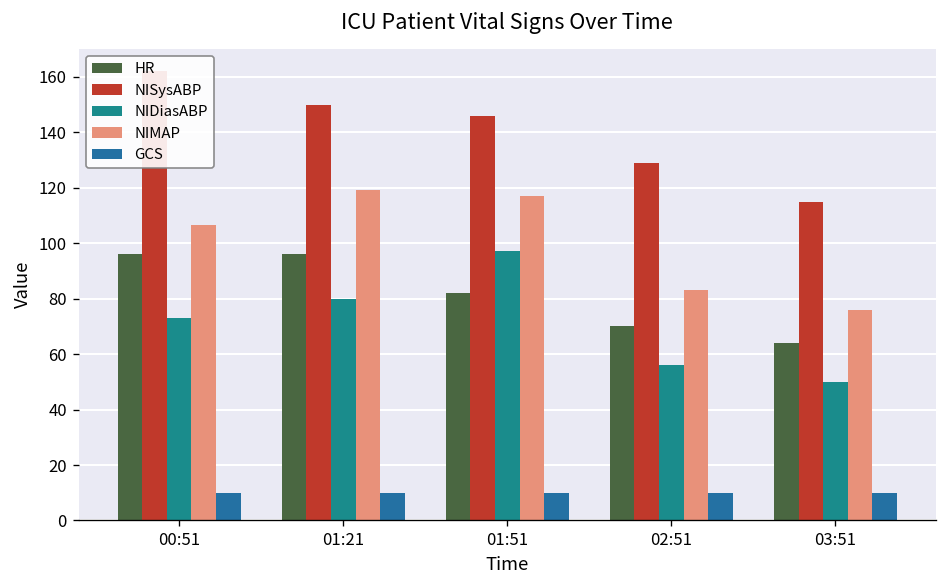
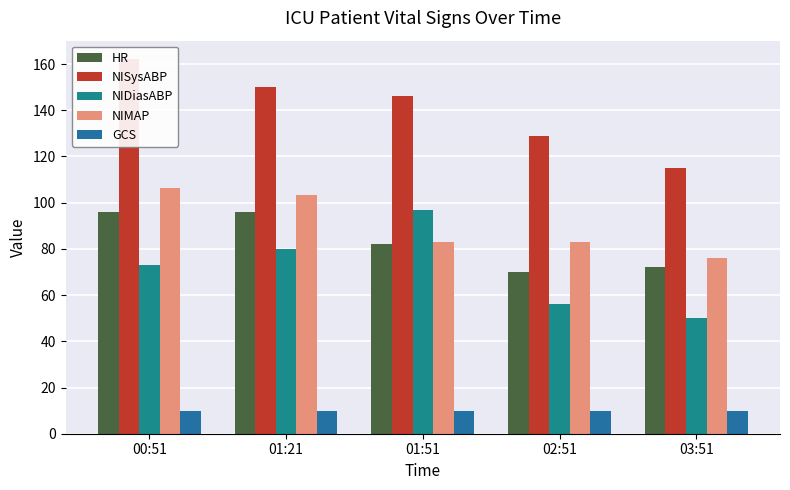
  {
    "HR": {
      "00:51": 96,
      "01:21": 96,
      "01:51": 82,
      "02:51": 70,
-     "03:51": 64
+     "03:51": 72
    },
    "NISysABP": {
      "01:21": 150,
      "01:51": 146,
      "02:51": 129,
      "03:51": 115
    },
    "NIMAP": {
      "00:51": 106,
-     "01:21": 119,
-     "01:51": 117,
+     "01:21": 103,
+     "01:51": 83,
      "02:51": 83,
      "03:51": 76
    }
  }
